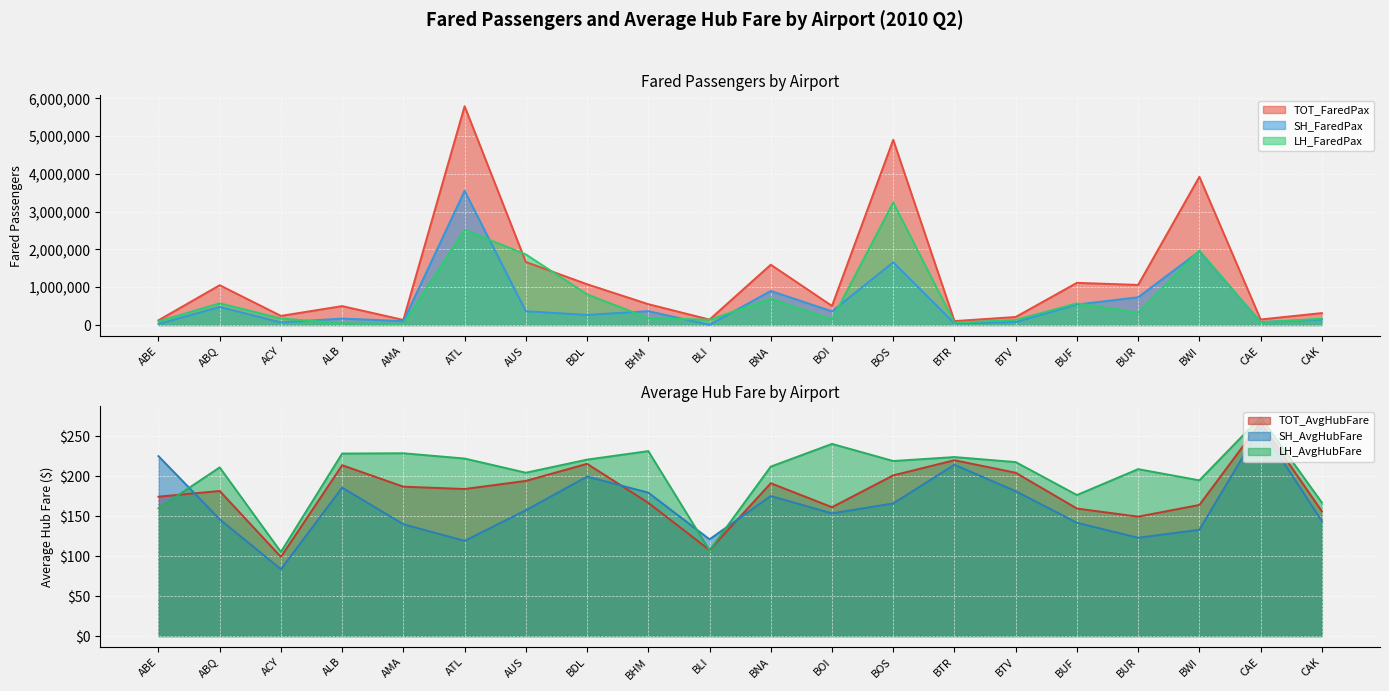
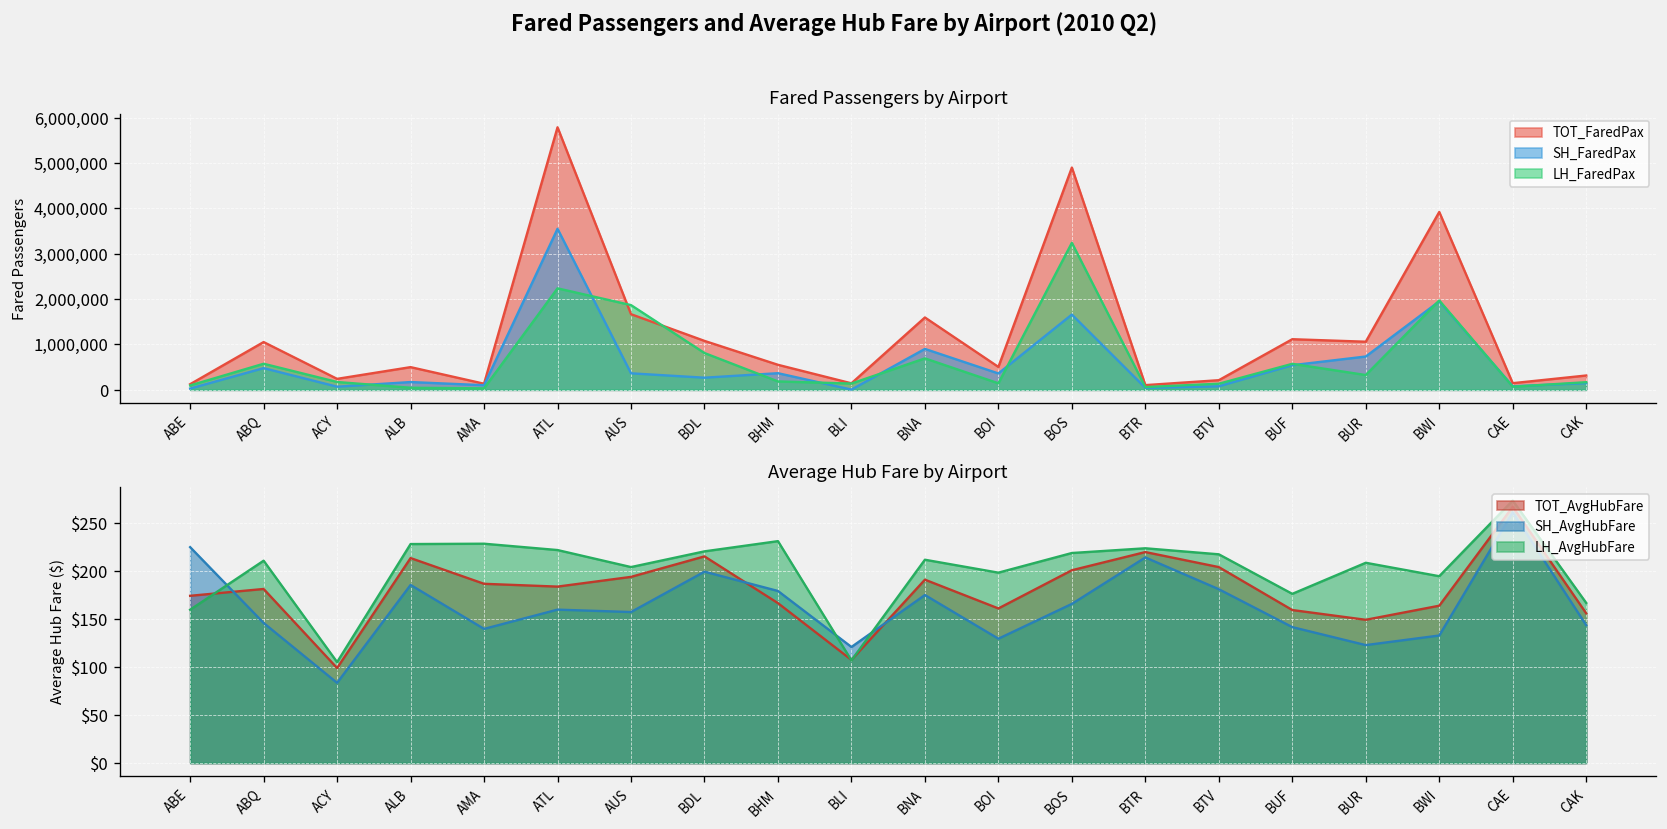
  {
    "Fared Passengers by Airport": {
      "TOT_FaredPax": {
        "ABQ": "1,100,000",
        "ACY": "200,000",
        "ALB": "500,000",
        "ATL": "5,800,000",
        "AUS": "1,700,000",
        "BDL": "1,100,000",
        "BHM": "600,000",
        "BNA": "1,600,000",
        "BOI": "500,000",
        "BOS": "4,900,000",
        "BTV": "200,000",
        "BUF": "1,100,000",
        "BUR": "1,100,000",
        "BWI": "3,900,000",
        "CAE": "100,000",
        "CAK": "300,000"
      },
      "SH_FaredPax": {
        "ABE": "0",
        "ABQ": "500,000",
        "ACY": "100,000",
        "ALB": "200,000",
        "ATL": "3,600,000",
        "AUS": "400,000",
        "BDL": "300,000",
        "BHM": "400,000",
        "BLI": "0",
        "BNA": "900,000",
        "BOI": "400,000",
        "BOS": "1,700,000",
        "BUR": "700,000"
      },
      "LH_FaredPax": {
        "ABQ": "600,000",
        "ACY": "200,000",
        "ALB": "0",
        "AMA": "0",
-       "ATL": "2,500,000",
+       "ATL": "2,200,000",
        "AUS": "1,900,000",
        "BDL": "800,000",
        "BHM": "200,000",
        "BNA": "700,000",
        "BOI": "100,000",
        "BOS": "3,200,000",
        "BUR": "300,000"
      }
    },
    "Average Hub Fare by Airport": {
      "TOT_AvgHubFare": {
        "ABE": "$170",
        "ABQ": "$180",
        "ACY": "$100",
        "ALB": "$210",
        "AMA": "$190",
        "ATL": "$180",
        "AUS": "$190",
        "BDL": "$220",
        "BHM": "$170",
        "BNA": "$190",
        "BOI": "$160",
        "BOS": "$200",
        "BTR": "$220",
        "BTV": "$200",
        "BUF": "$160",
        "BUR": "$150",
        "BWI": "$160",
        "CAK": "$160"
      },
      "SH_AvgHubFare": {
        "ABE": "$230",
        "ABQ": "$150",
        "ACY": "$80",
        "ALB": "$190",
        "AMA": "$140",
-       "ATL": "$120",
+       "ATL": "$160",
        "AUS": "$160",
        "BDL": "$200",
        "BHM": "$180",
        "BLI": "$120",
        "BNA": "$180",
-       "BOI": "$150",
+       "BOI": "$130",
        "BOS": "$170",
        "BTR": "$210",
        "BTV": "$180",
        "BUF": "$140",
        "BUR": "$120",
        "BWI": "$130",
        "CAK": "$140"
      },
      "LH_AvgHubFare": {
        "ABE": "$160",
        "ABQ": "$210",
        "ACY": "$110",
        "ALB": "$230",
        "AMA": "$230",
        "ATL": "$220",
        "AUS": "$200",
        "BDL": "$220",
        "BHM": "$230",
        "BNA": "$210",
-       "BOI": "$240",
+       "BOI": "$200",
        "BOS": "$220",
        "BTR": "$220",
        "BTV": "$220",
        "BUF": "$180",
        "BUR": "$210",
        "BWI": "$190",
        "CAK": "$170"
      }
    }
  }
